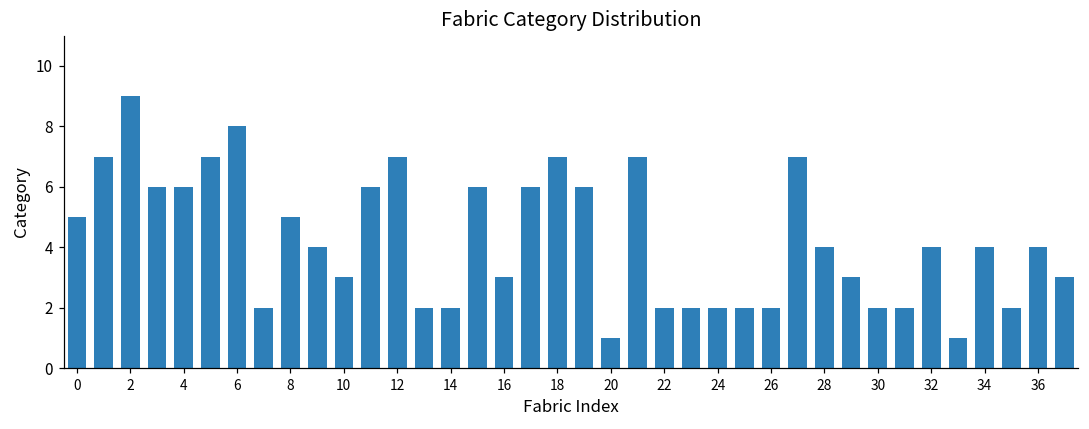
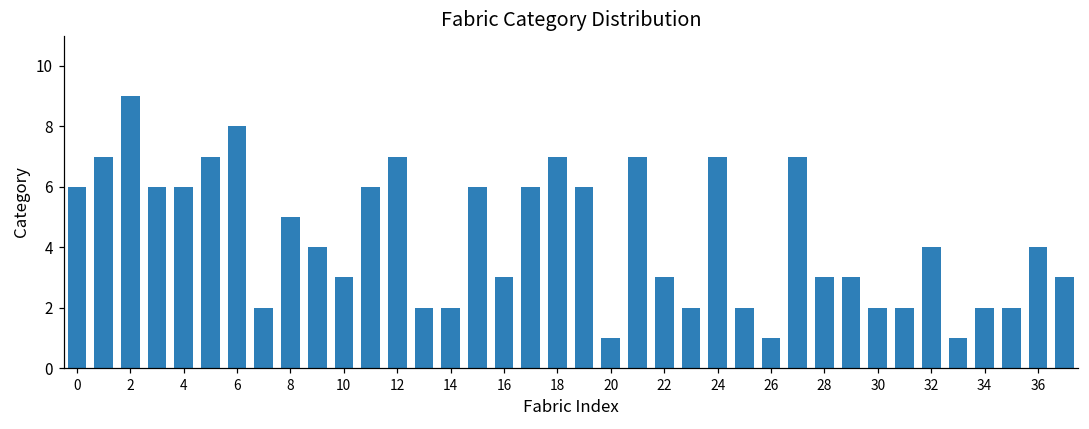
  {
-   "0": 5,
+   "0": 6,
    "2": 9,
    "4": 6,
    "6": 8,
    "8": 5,
    "10": 3,
    "12": 7,
    "14": 2,
    "16": 3,
    "18": 7,
    "20": 1,
-   "22": 2,
-   "24": 2,
-   "26": 2,
-   "28": 4,
+   "22": 3,
+   "24": 7,
+   "26": 1,
+   "28": 3,
    "30": 2,
    "32": 4,
-   "34": 4,
+   "34": 2,
    "36": 4
  }
